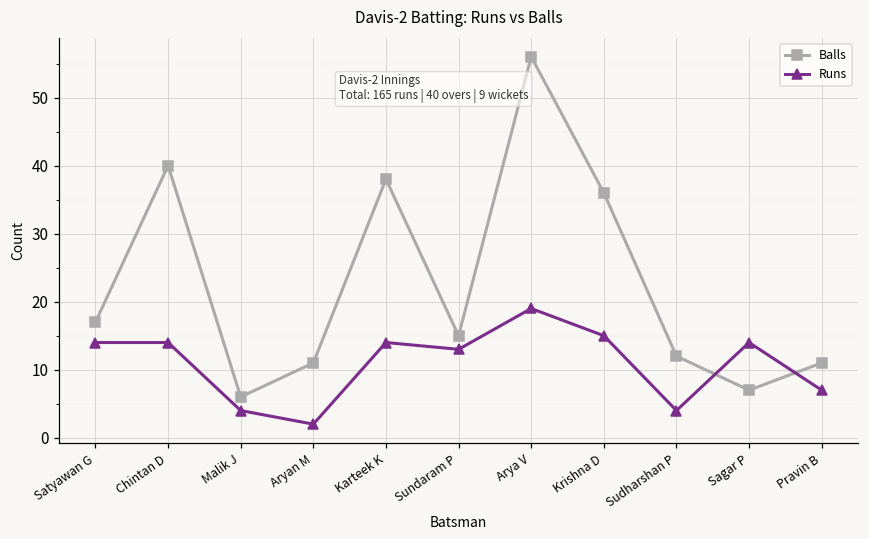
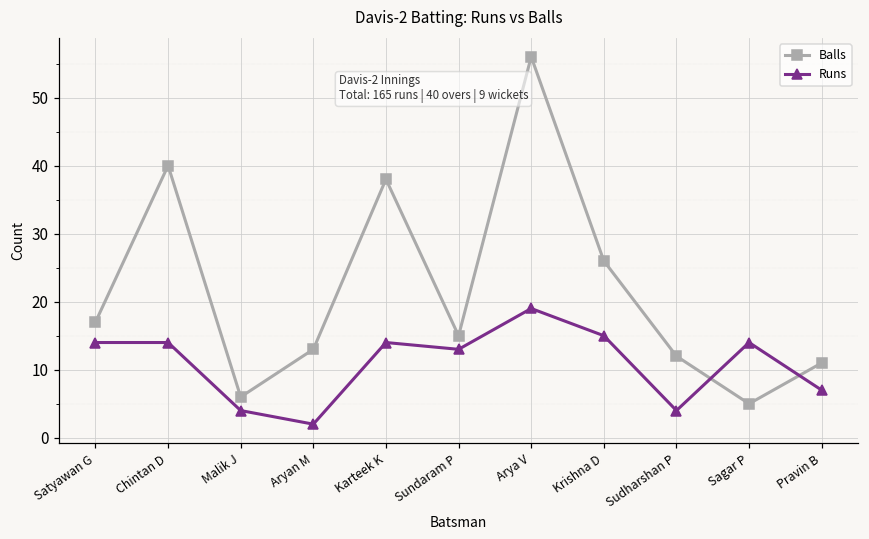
  {
    "Balls": {
      "Satyawan G": 17,
      "Chintan D": 40,
      "Malik J": 6,
-     "Aryan M": 11,
+     "Aryan M": 13,
      "Karteek K": 38,
      "Sundaram P": 15,
-     "Krishna D": 36,
+     "Krishna D": 26,
      "Sudharshan P": 12,
-     "Sagar P": 7,
+     "Sagar P": 5,
      "Pravin B": 11
    },
    "Runs": {
      "Satyawan G": 14,
      "Chintan D": 14,
      "Malik J": 4,
      "Aryan M": 2,
      "Karteek K": 14,
      "Sundaram P": 13,
      "Arya V": 19,
      "Krishna D": 15,
      "Sudharshan P": 4,
      "Sagar P": 14,
      "Pravin B": 7
    }
  }
